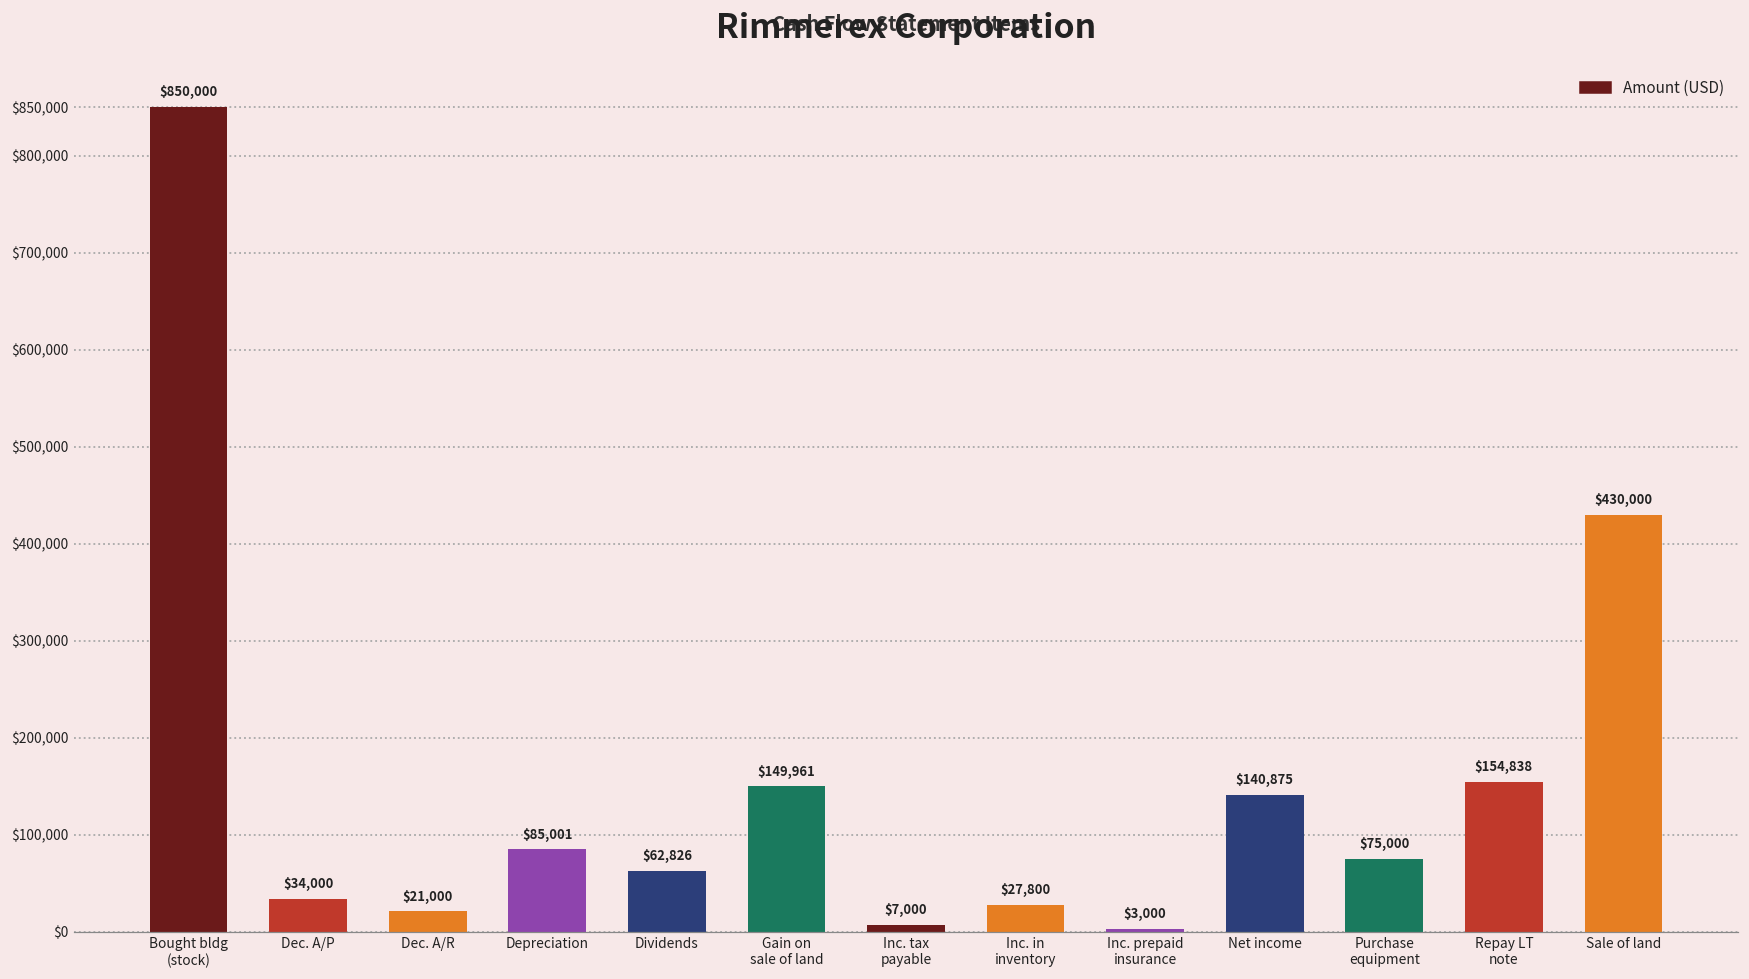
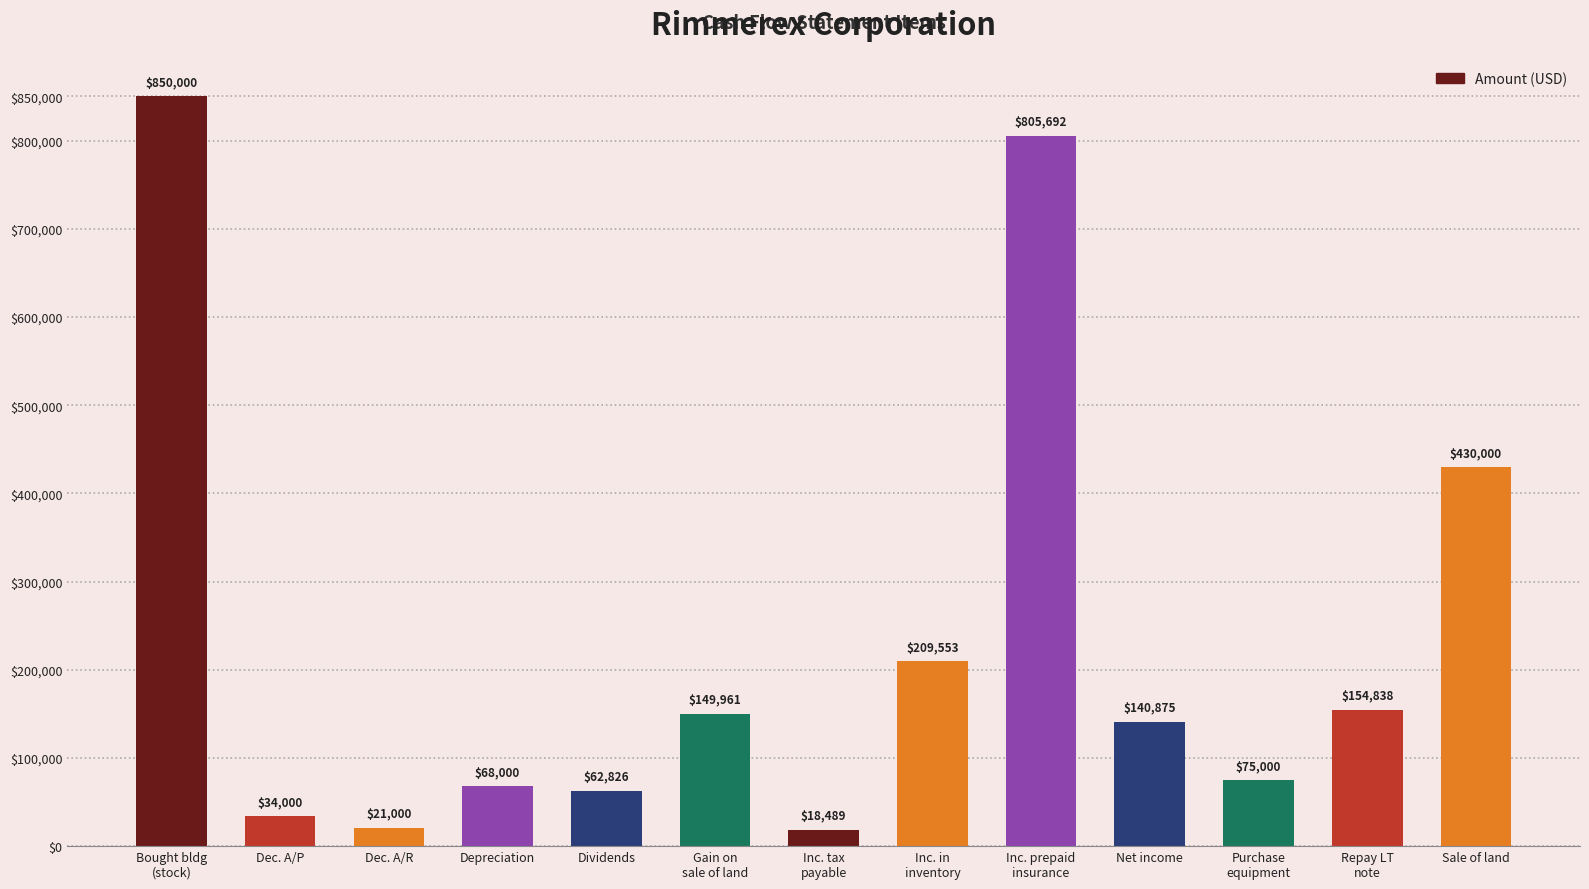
  {
    "Bought bldg (stock)": "$850,000",
    "Dec. A/P": "$34,000",
    "Dec. A/R": "$21,000",
-   "Depreciation": "$85,001",
+   "Depreciation": "$68,000",
    "Dividends": "$62,826",
    "Gain on sale of land": "$149,961",
-   "Inc. tax payable": "$7,000",
-   "Inc. in inventory": "$27,800",
-   "Inc. prepaid insurance": "$3,000",
+   "Inc. tax payable": "$18,489",
+   "Inc. in inventory": "$209,553",
+   "Inc. prepaid insurance": "$805,692",
    "Net income": "$140,875",
    "Purchase equipment": "$75,000",
    "Repay LT note": "$154,838",
    "Sale of land": "$430,000"
  }
